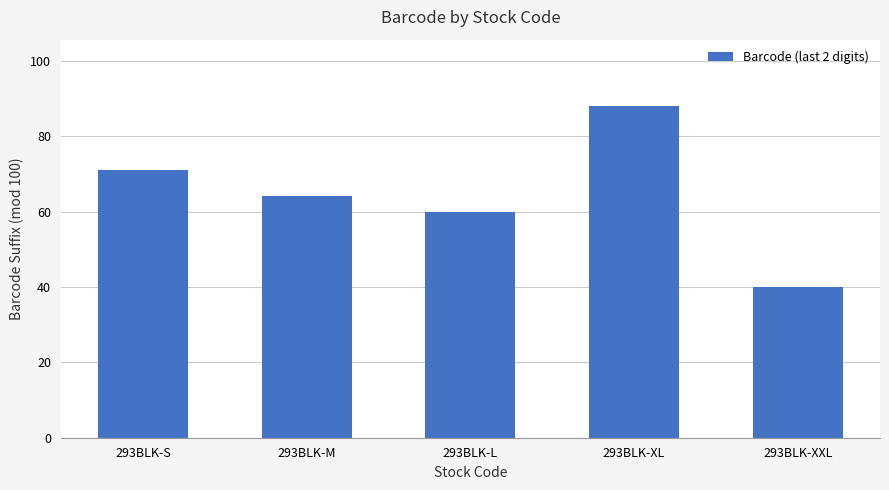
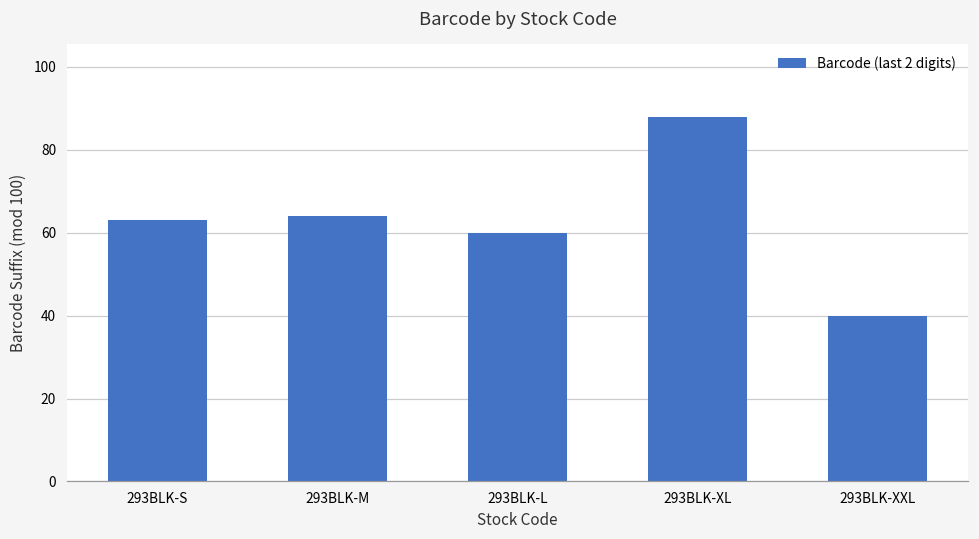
  {
-   "293BLK-S": 71,
+   "293BLK-S": 63,
    "293BLK-M": 64,
    "293BLK-L": 60,
    "293BLK-XL": 88,
    "293BLK-XXL": 40
  }
